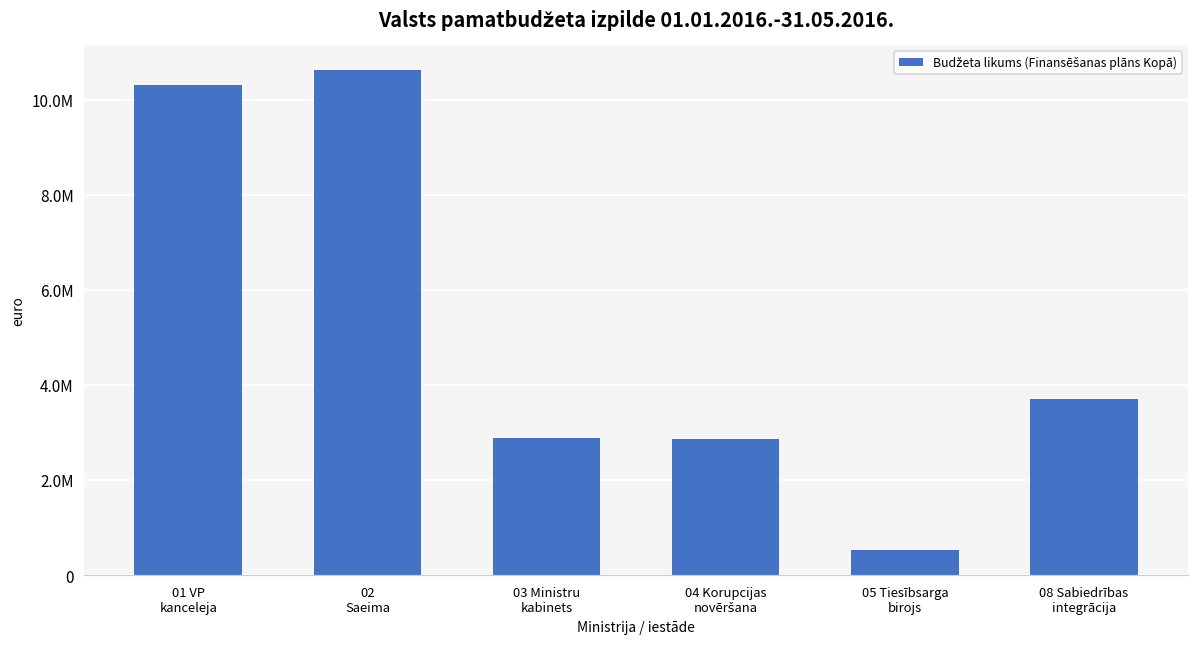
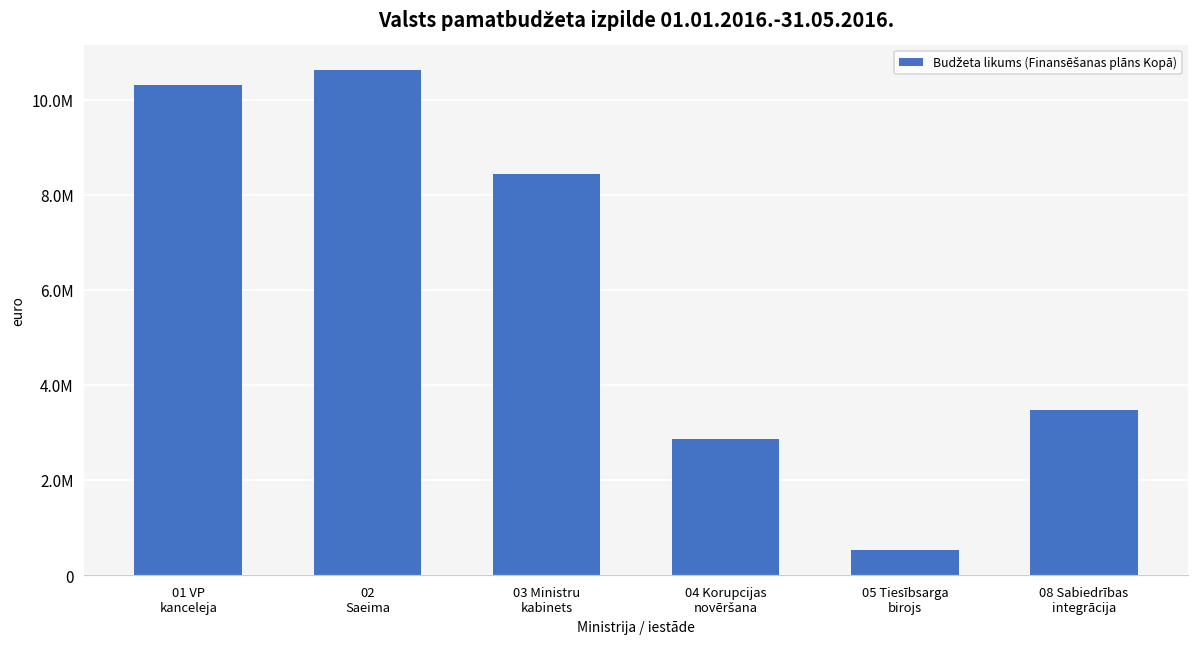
  {
    "01 VP kanceleja": 10300000,
    "02 Saeima": 10600000,
-   "03 Ministru kabinets": 2900000,
+   "03 Ministru kabinets": 8400000,
    "04 Korupcijas novēršana": 2900000,
    "05 Tiesībsarga birojs": 500000,
-   "08 Sabiedrības integrācija": 3700000
+   "08 Sabiedrības integrācija": 3500000
  }
